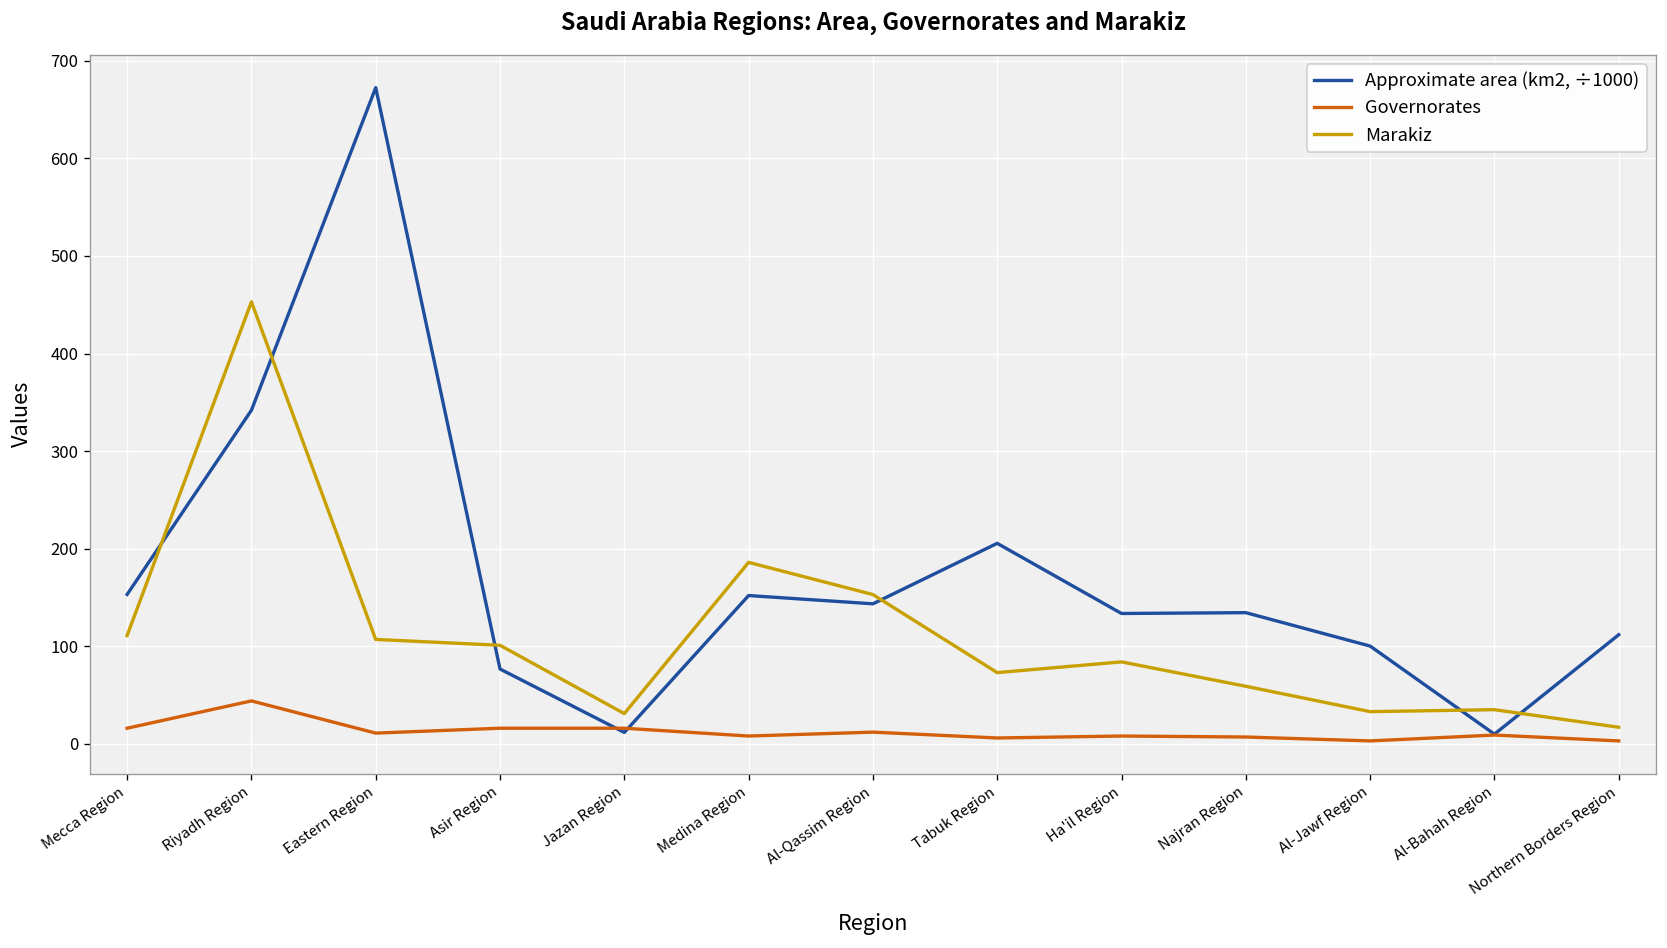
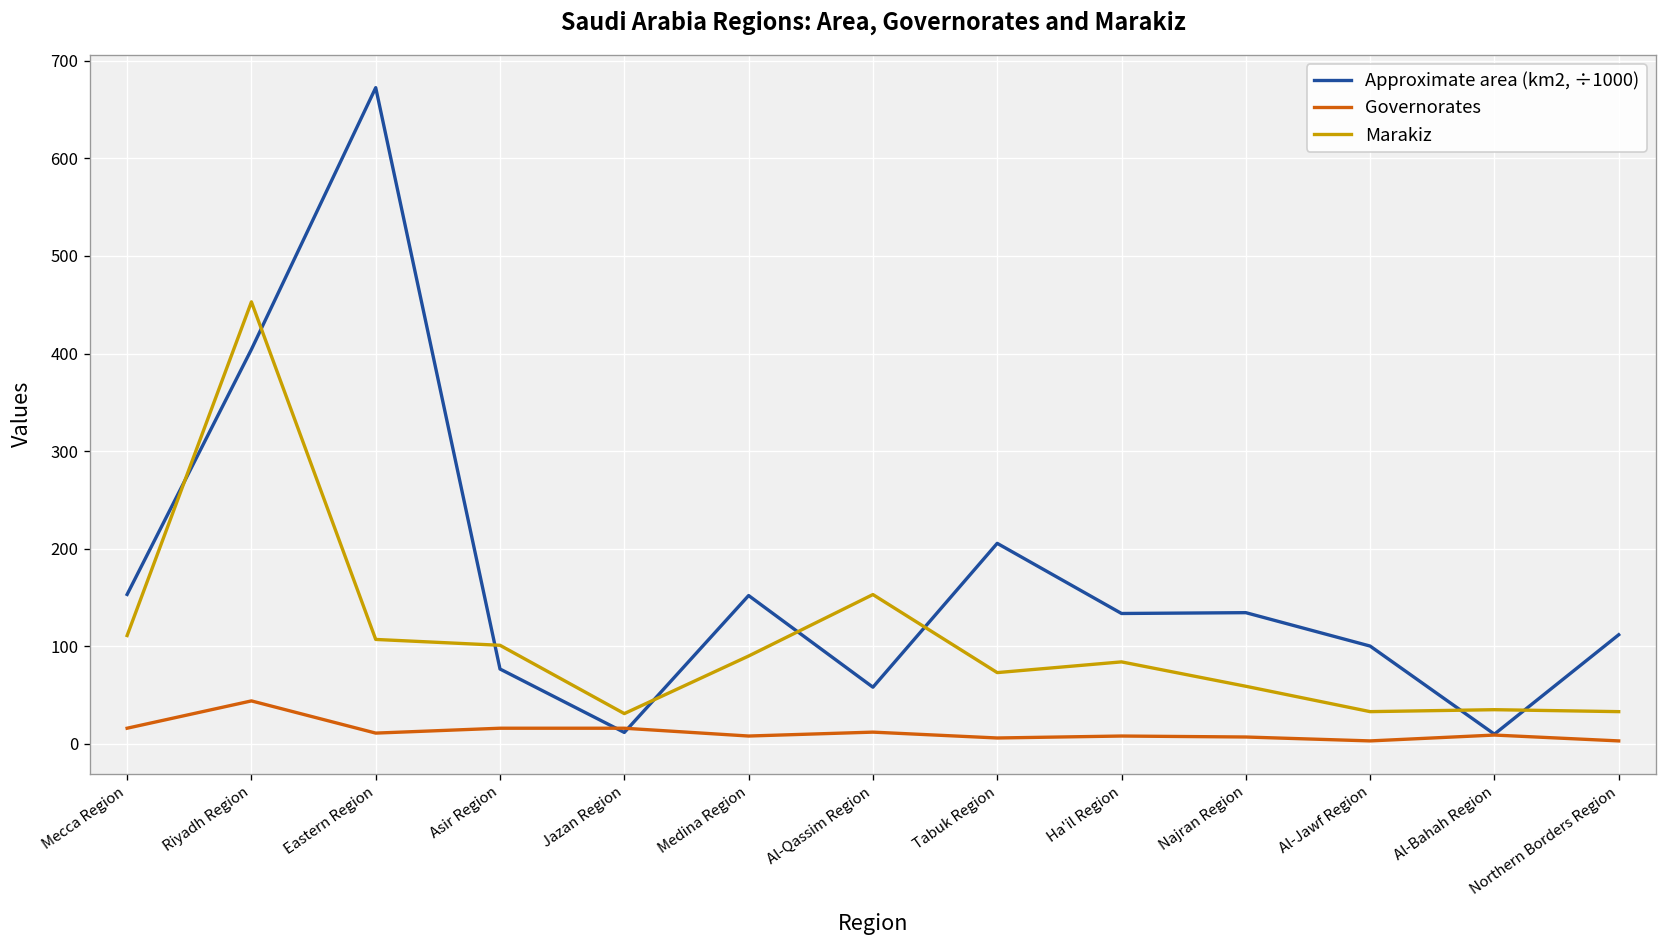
  {
    "Approximate area (km2, ÷1000)": {
      "Mecca Region": 150,
-     "Riyadh Region": 340,
+     "Riyadh Region": 400,
      "Eastern Region": 670,
      "Asir Region": 80,
      "Jazan Region": 10,
      "Medina Region": 150,
-     "Al-Qassim Region": 140,
+     "Al-Qassim Region": 60,
      "Tabuk Region": 210,
      "Ha'il Region": 130,
      "Najran Region": 130,
      "Al-Jawf Region": 100,
      "Northern Borders Region": 110
    },
    "Governorates": {
      "Mecca Region": 20,
      "Riyadh Region": 40,
      "Eastern Region": 10,
      "Asir Region": 20,
      "Jazan Region": 20,
      "Medina Region": 10,
      "Al-Qassim Region": 10,
      "Tabuk Region": 10,
      "Ha'il Region": 10,
      "Najran Region": 10,
      "Al-Jawf Region": 0,
      "Northern Borders Region": 0
    },
    "Marakiz": {
      "Mecca Region": 110,
      "Riyadh Region": 450,
      "Eastern Region": 110,
      "Asir Region": 100,
      "Jazan Region": 30,
-     "Medina Region": 190,
+     "Medina Region": 90,
      "Al-Qassim Region": 150,
      "Tabuk Region": 70,
      "Ha'il Region": 80,
      "Najran Region": 60,
      "Al-Jawf Region": 30,
      "Al-Bahah Region": 40,
-     "Northern Borders Region": 20
+     "Northern Borders Region": 30
    }
  }
